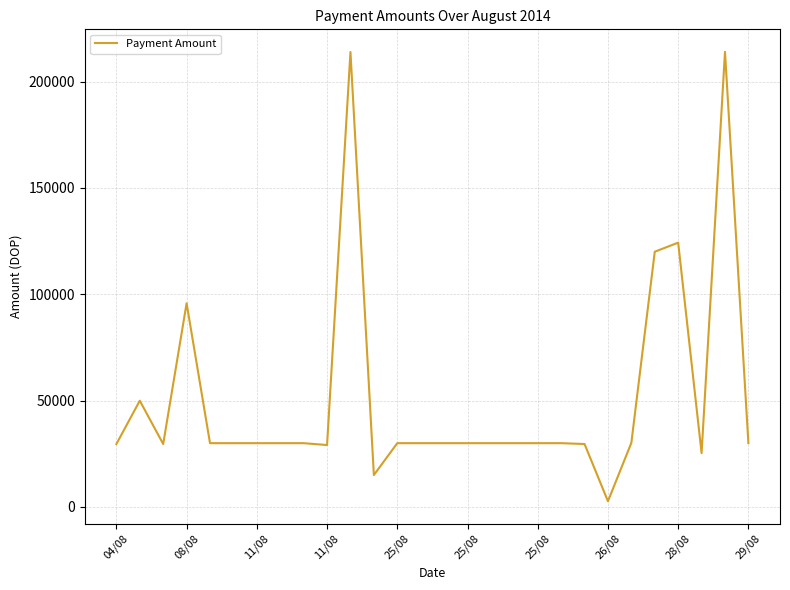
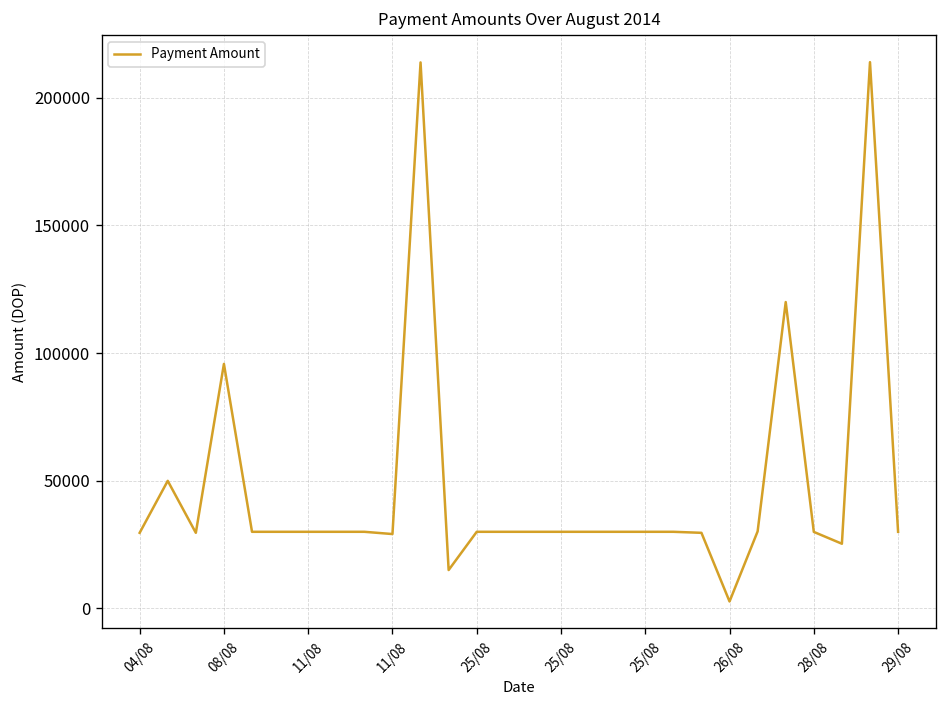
  {
    "08/08": 96000,
    "26/08": 3000,
-   "28/08": 124000
+   "28/08": 30000
  }
